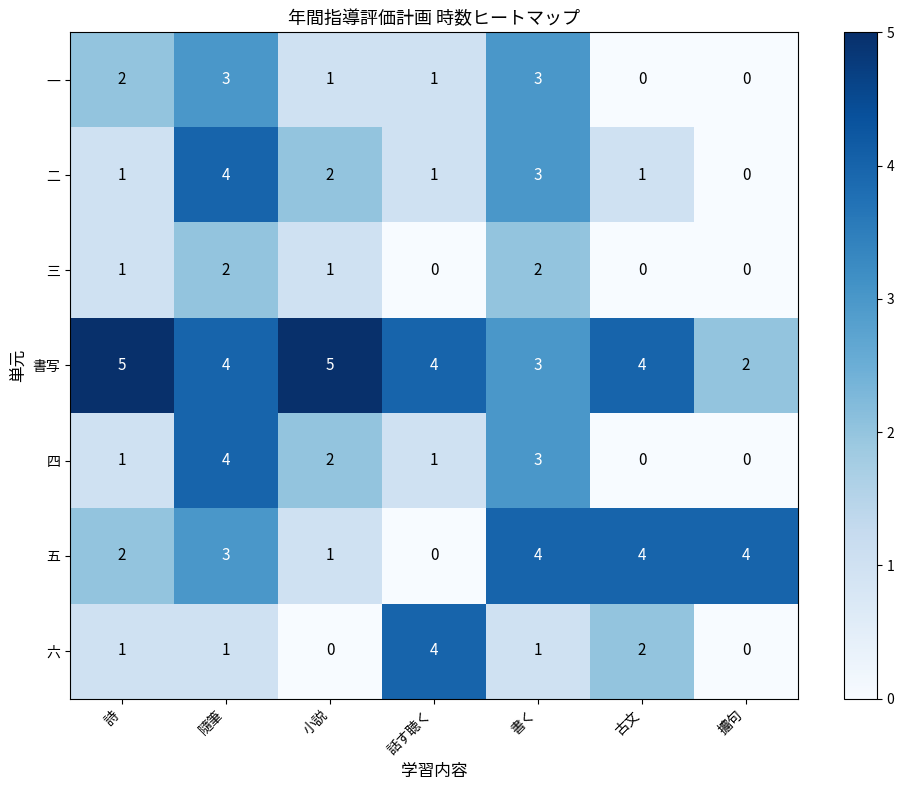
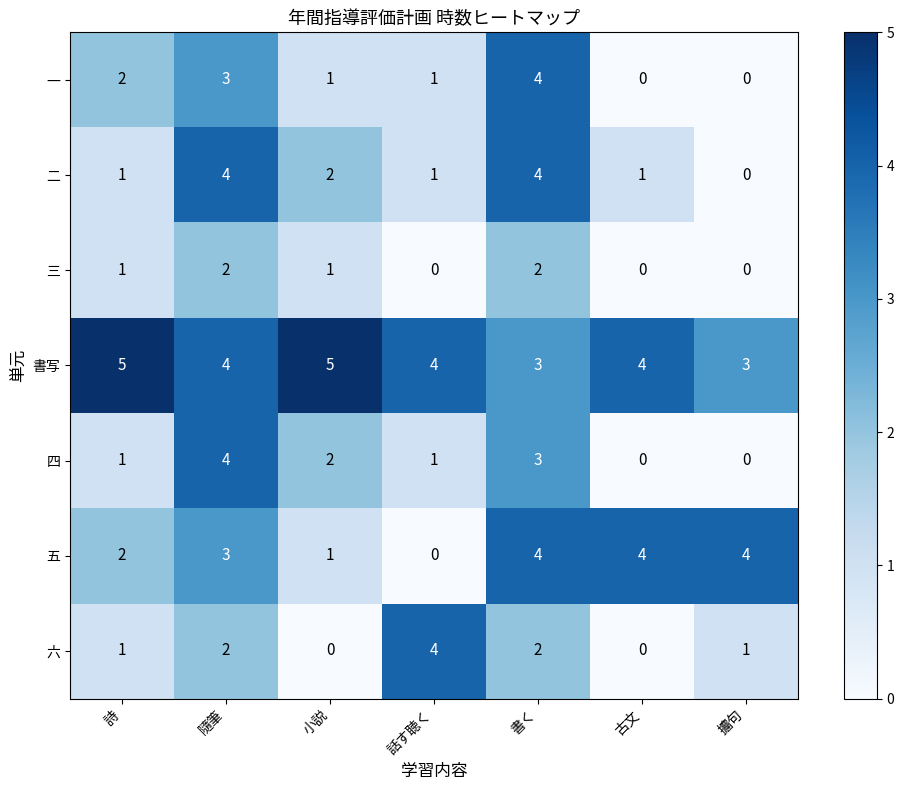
  {
    "一": {
      "詩": 2,
      "隨筆": 3,
      "小説": 1,
      "話す聴く": 1,
-     "書く": 3,
+     "書く": 4,
      "古文": 0,
      "攟句": 0
    },
    "二": {
      "詩": 1,
      "隨筆": 4,
      "小説": 2,
      "話す聴く": 1,
-     "書く": 3,
+     "書く": 4,
      "古文": 1,
      "攟句": 0
    },
    "三": {
      "詩": 1,
      "隨筆": 2,
      "小説": 1,
      "話す聴く": 0,
      "書く": 2,
      "古文": 0,
      "攟句": 0
    },
    "書写": {
      "詩": 5,
      "隨筆": 4,
      "小説": 5,
      "話す聴く": 4,
      "書く": 3,
      "古文": 4,
-     "攟句": 2
+     "攟句": 3
    },
    "四": {
      "詩": 1,
      "隨筆": 4,
      "小説": 2,
      "話す聴く": 1,
      "書く": 3,
      "古文": 0,
      "攟句": 0
    },
    "五": {
      "詩": 2,
      "隨筆": 3,
      "小説": 1,
      "話す聴く": 0,
      "書く": 4,
      "古文": 4,
      "攟句": 4
    },
    "六": {
      "詩": 1,
-     "隨筆": 1,
+     "隨筆": 2,
      "小説": 0,
      "話す聴く": 4,
-     "書く": 1,
-     "古文": 2,
-     "攟句": 0
+     "書く": 2,
+     "古文": 0,
+     "攟句": 1
    }
  }
